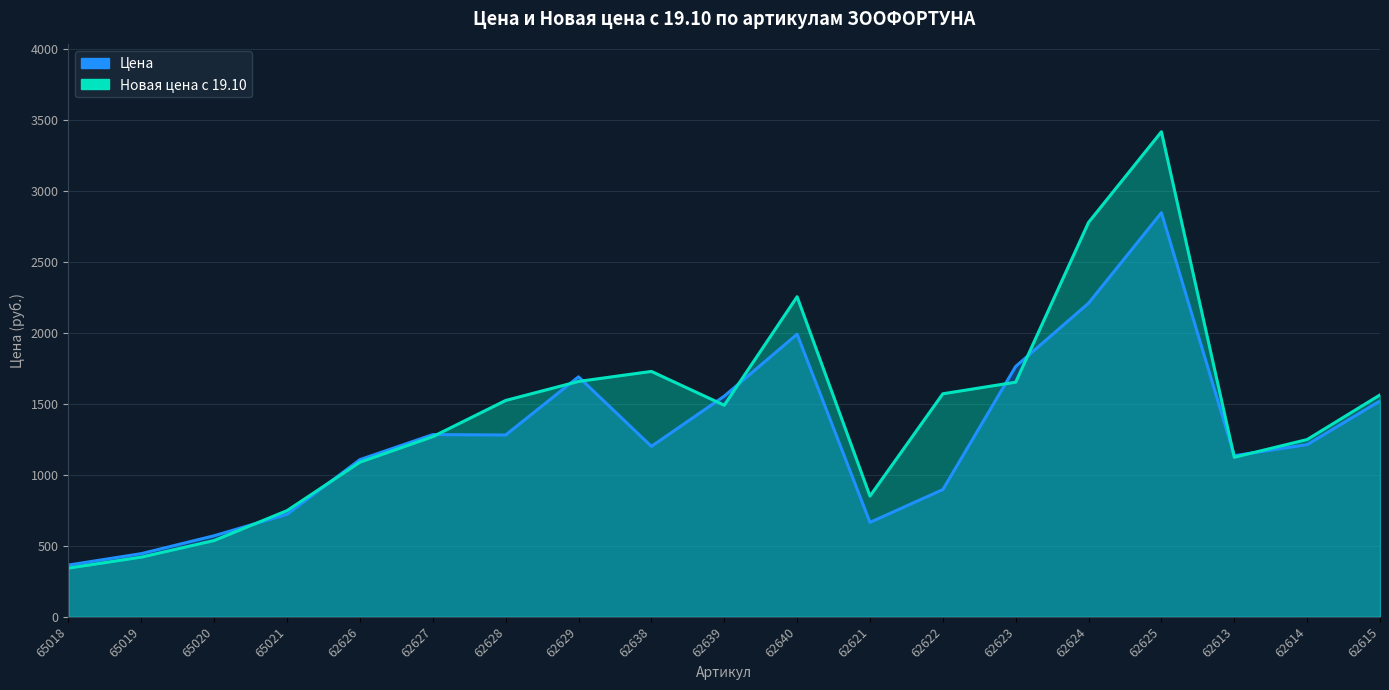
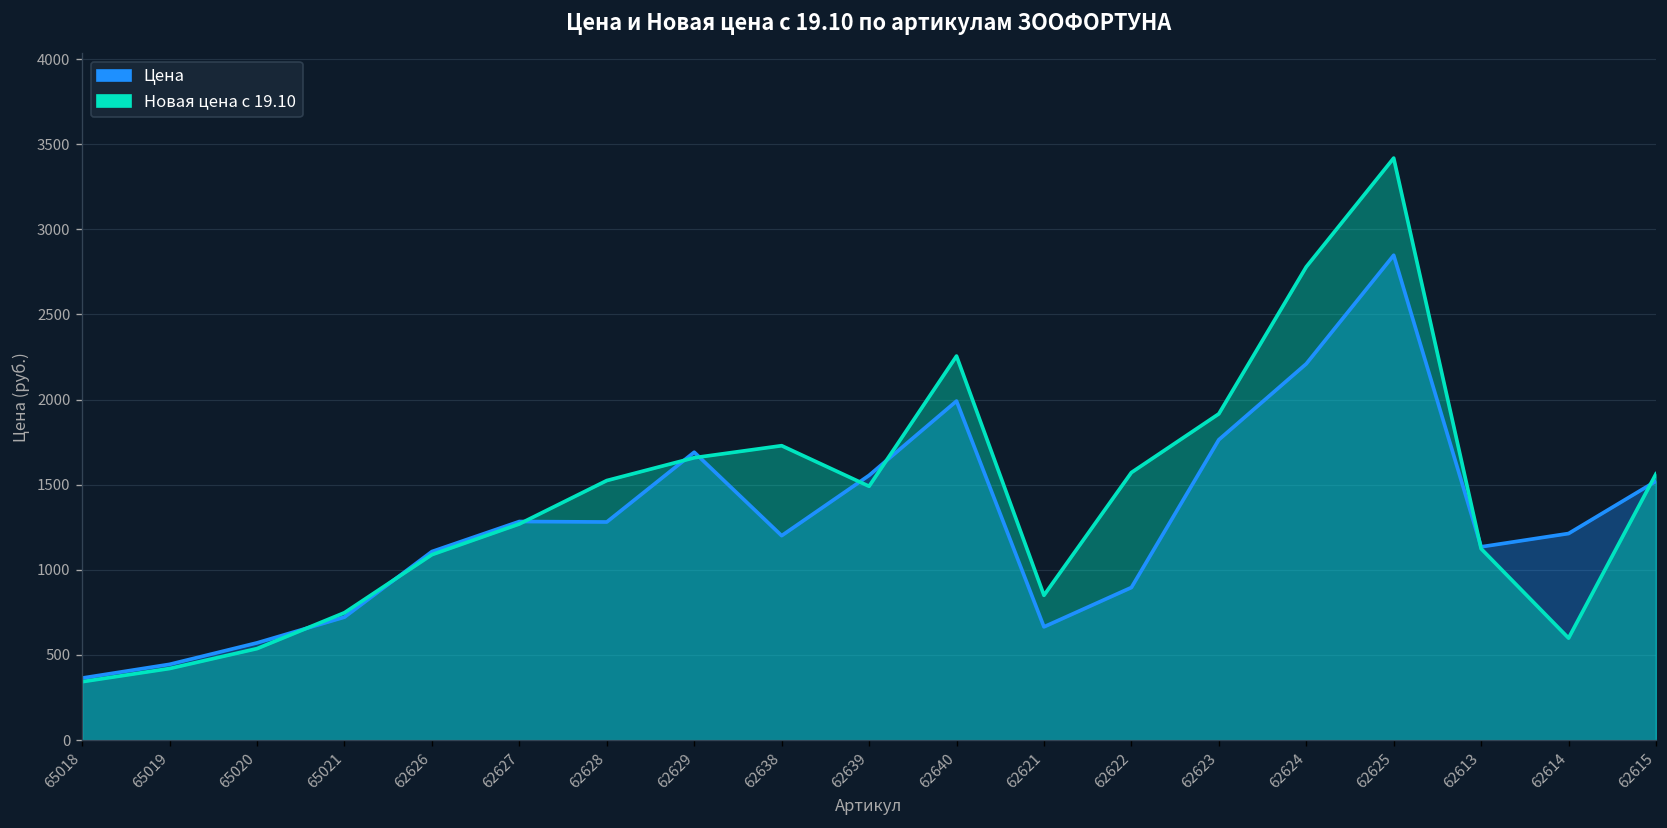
  {
    "Цена": {
      "65018": 360,
      "65019": 450,
      "65020": 570,
      "65021": 720,
      "62626": 1110,
      "62628": 1280,
      "62629": 1690,
      "62638": 1200,
      "62639": 1550,
      "62640": 1990,
      "62621": 670,
      "62622": 900,
      "62623": 1760,
      "62624": 2210,
      "62625": 2850,
      "62614": 1210,
      "62615": 1520
    },
    "Новая цена с 19.10": {
      "65018": 340,
      "65019": 420,
      "65020": 540,
      "65021": 750,
      "62626": 1090,
      "62628": 1520,
      "62629": 1660,
      "62638": 1730,
      "62639": 1490,
      "62640": 2260,
      "62621": 850,
      "62622": 1570,
-     "62623": 1650,
+     "62623": 1920,
      "62624": 2780,
      "62625": 3420,
-     "62614": 1250,
+     "62614": 600,
      "62615": 1560
    }
  }
